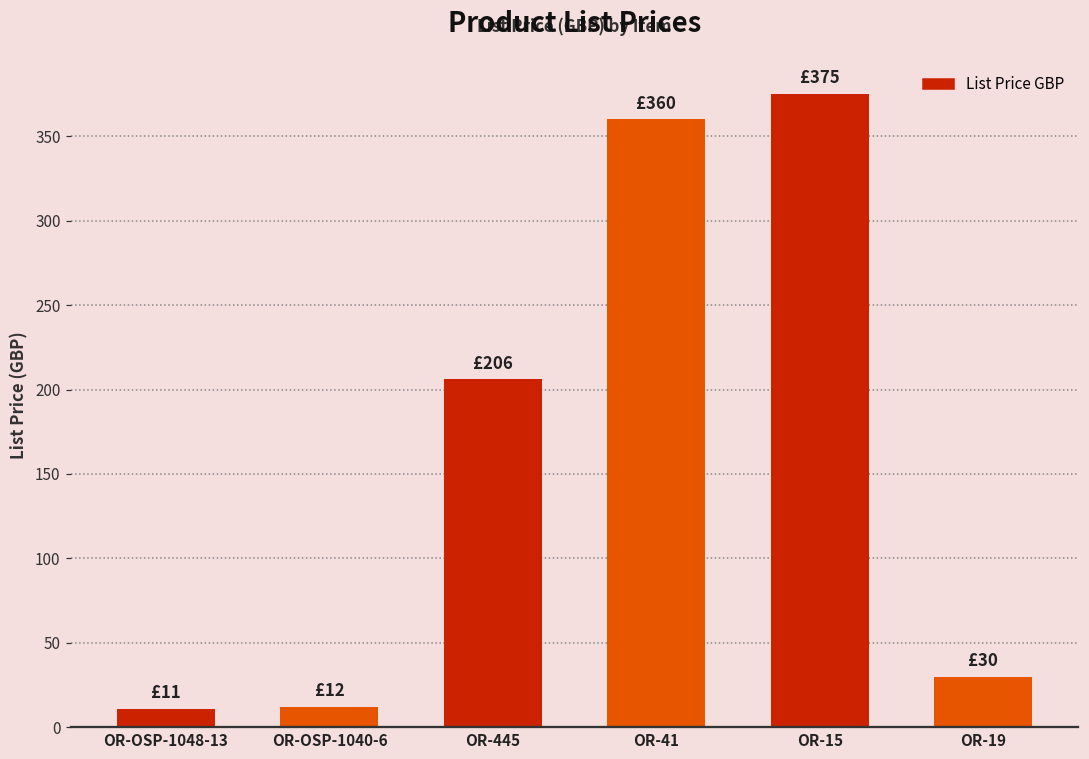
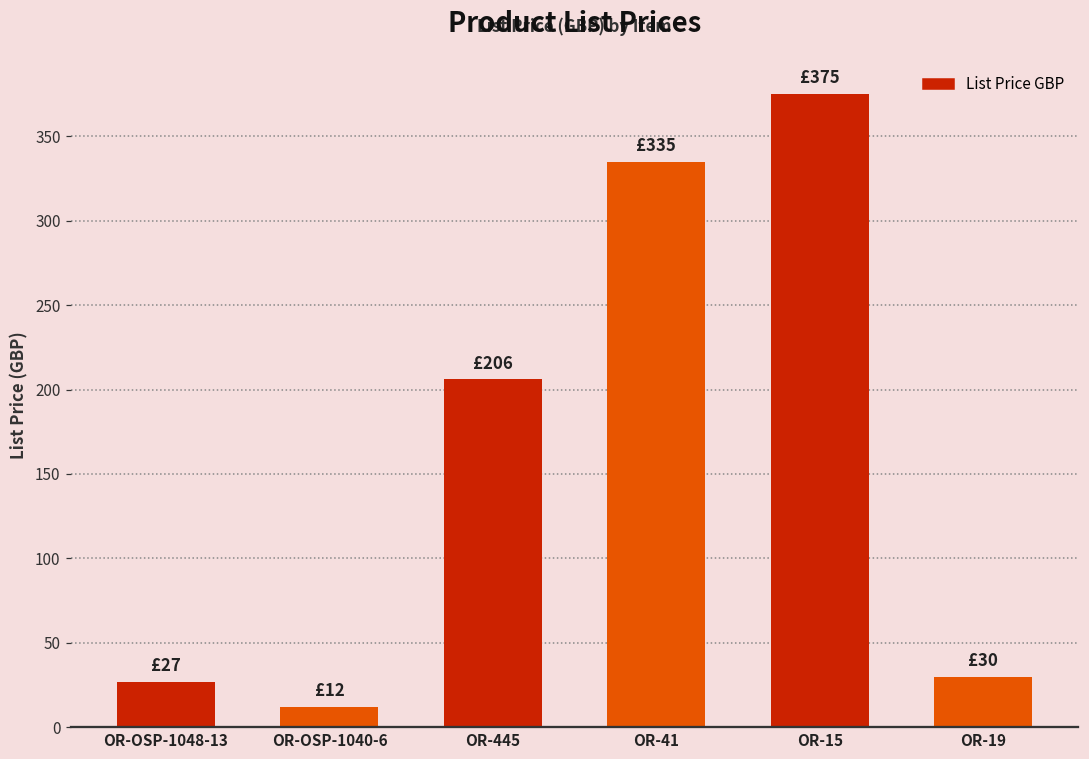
  {
-   "OR-OSP-1048-13": "£11",
+   "OR-OSP-1048-13": "£27",
    "OR-OSP-1040-6": "£12",
    "OR-445": "£206",
-   "OR-41": "£360",
+   "OR-41": "£335",
    "OR-15": "£375",
    "OR-19": "£30"
  }
